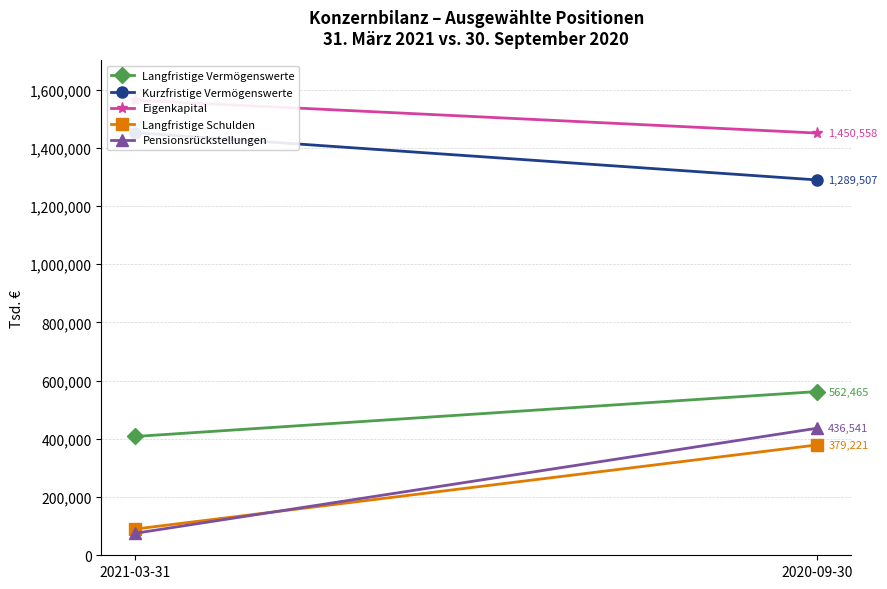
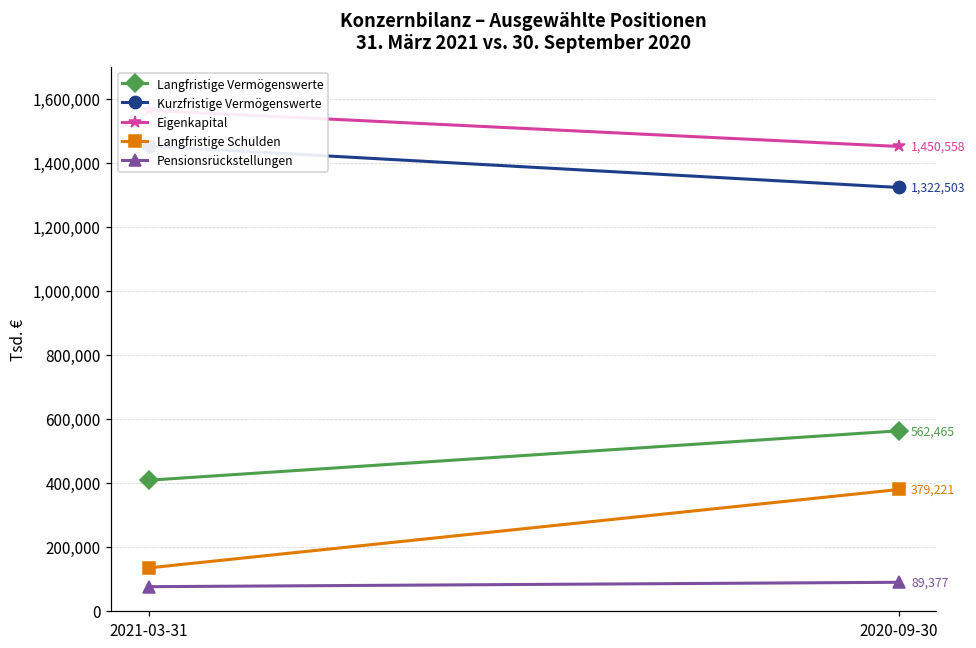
  {
    "Langfristige Vermögenswerte": {
      "2020-09-30": "562,465"
    },
    "Kurzfristige Vermögenswerte": {
-     "2020-09-30": "1,289,507"
+     "2020-09-30": "1,322,503"
    },
    "Eigenkapital": {
      "2020-09-30": "1,450,558"
    },
    "Langfristige Schulden": {
-     "2021-03-31": "90,000"
+     "2021-03-31": "130,000"
    },
    "Pensionsrückstellungen": {
-     "2020-09-30": "436,541"
+     "2020-09-30": "89,377"
    }
  }
